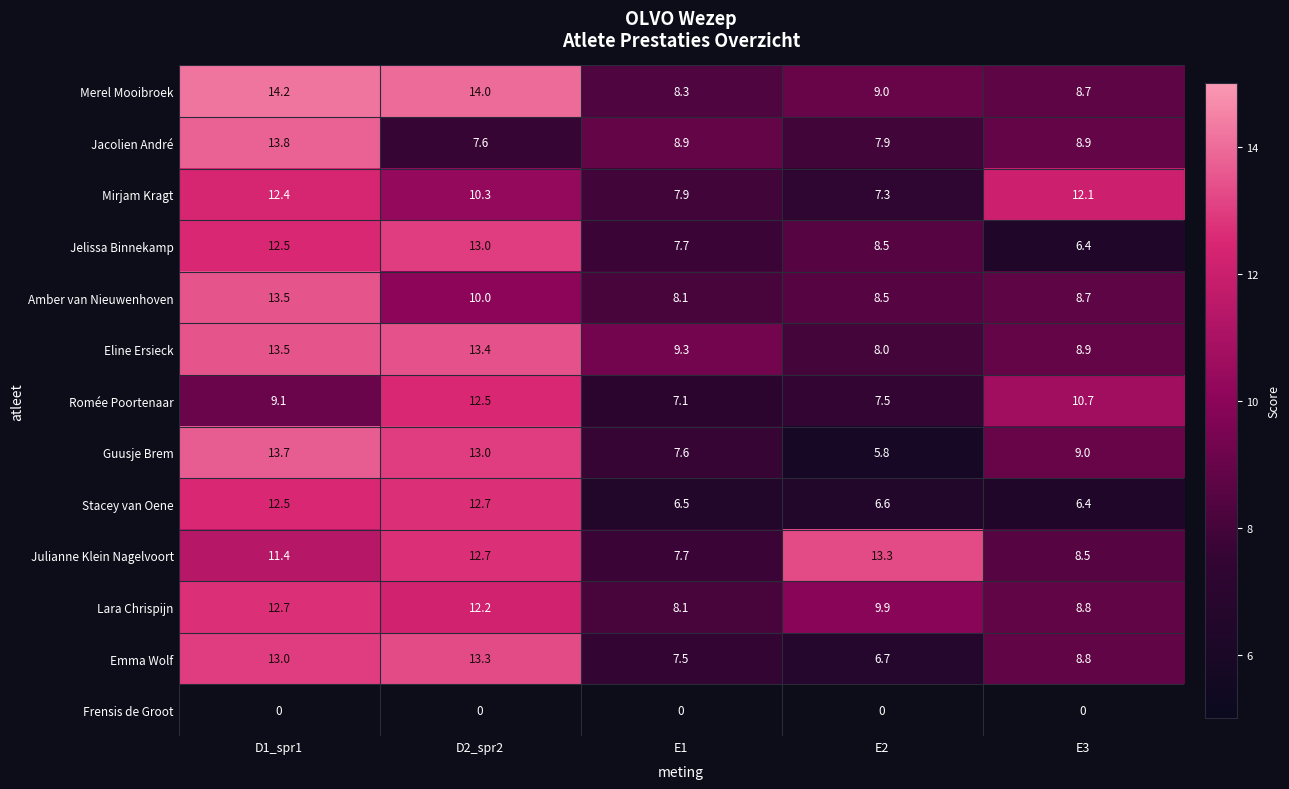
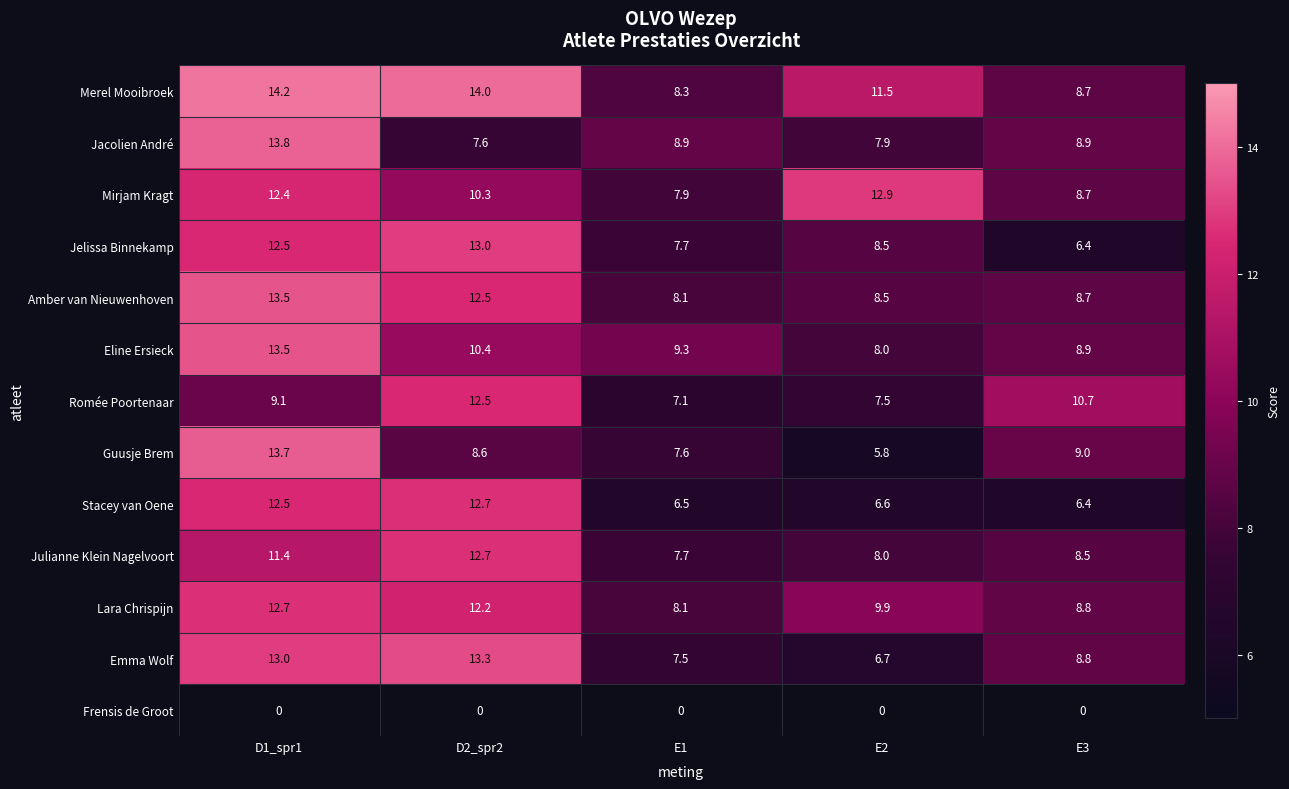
  {
    "Merel Mooibroek": {
      "D1_spr1": 14.2,
      "D2_spr2": 14.0,
      "E1": 8.3,
-     "E2": 9.0,
+     "E2": 11.5,
      "E3": 8.7
    },
    "Jacolien André": {
      "D1_spr1": 13.8,
      "D2_spr2": 7.6,
      "E1": 8.9,
      "E2": 7.9,
      "E3": 8.9
    },
    "Mirjam Kragt": {
      "D1_spr1": 12.4,
      "D2_spr2": 10.3,
      "E1": 7.9,
-     "E2": 7.3,
-     "E3": 12.1
+     "E2": 12.9,
+     "E3": 8.7
    },
    "Jelissa Binnekamp": {
      "D1_spr1": 12.5,
      "D2_spr2": 13.0,
      "E1": 7.7,
      "E2": 8.5,
      "E3": 6.4
    },
    "Amber van Nieuwenhoven": {
      "D1_spr1": 13.5,
-     "D2_spr2": 10.0,
+     "D2_spr2": 12.5,
      "E1": 8.1,
      "E2": 8.5,
      "E3": 8.7
    },
    "Eline Ersieck": {
      "D1_spr1": 13.5,
-     "D2_spr2": 13.4,
+     "D2_spr2": 10.4,
      "E1": 9.3,
      "E2": 8.0,
      "E3": 8.9
    },
    "Romée Poortenaar": {
      "D1_spr1": 9.1,
      "D2_spr2": 12.5,
      "E1": 7.1,
      "E2": 7.5,
      "E3": 10.7
    },
    "Guusje Brem": {
      "D1_spr1": 13.7,
-     "D2_spr2": 13.0,
+     "D2_spr2": 8.6,
      "E1": 7.6,
      "E2": 5.8,
      "E3": 9.0
    },
    "Stacey van Oene": {
      "D1_spr1": 12.5,
      "D2_spr2": 12.7,
      "E1": 6.5,
      "E2": 6.6,
      "E3": 6.4
    },
    "Julianne Klein Nagelvoort": {
      "D1_spr1": 11.4,
      "D2_spr2": 12.7,
      "E1": 7.7,
-     "E2": 13.3,
+     "E2": 8.0,
      "E3": 8.5
    },
    "Lara Chrispijn": {
      "D1_spr1": 12.7,
      "D2_spr2": 12.2,
      "E1": 8.1,
      "E2": 9.9,
      "E3": 8.8
    },
    "Emma Wolf": {
      "D1_spr1": 13.0,
      "D2_spr2": 13.3,
      "E1": 7.5,
      "E2": 6.7,
      "E3": 8.8
    }
  }
